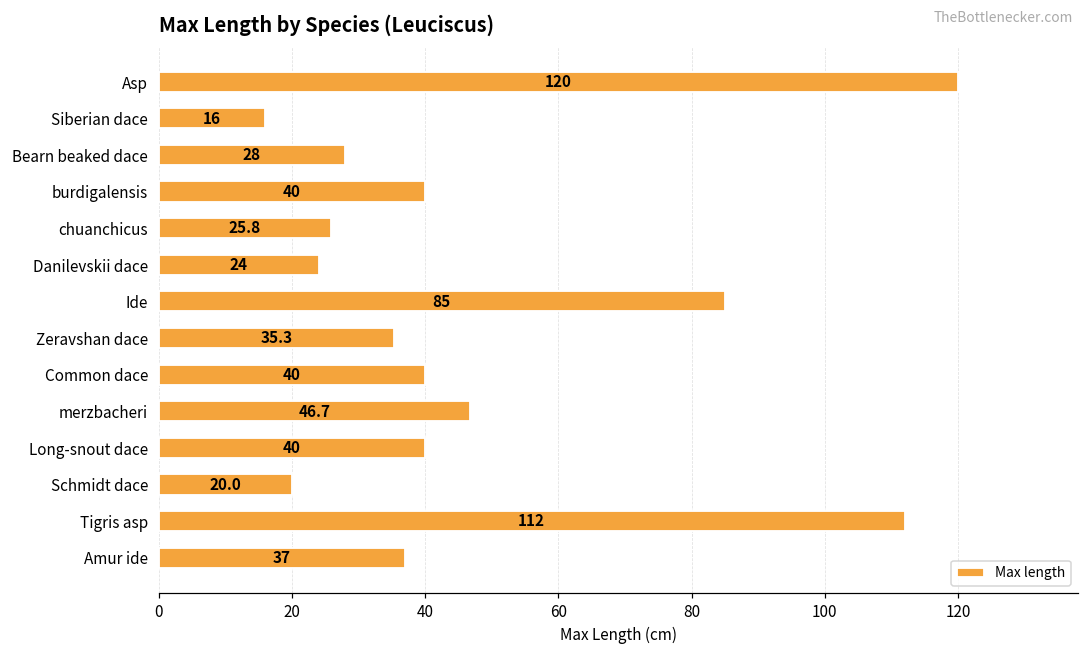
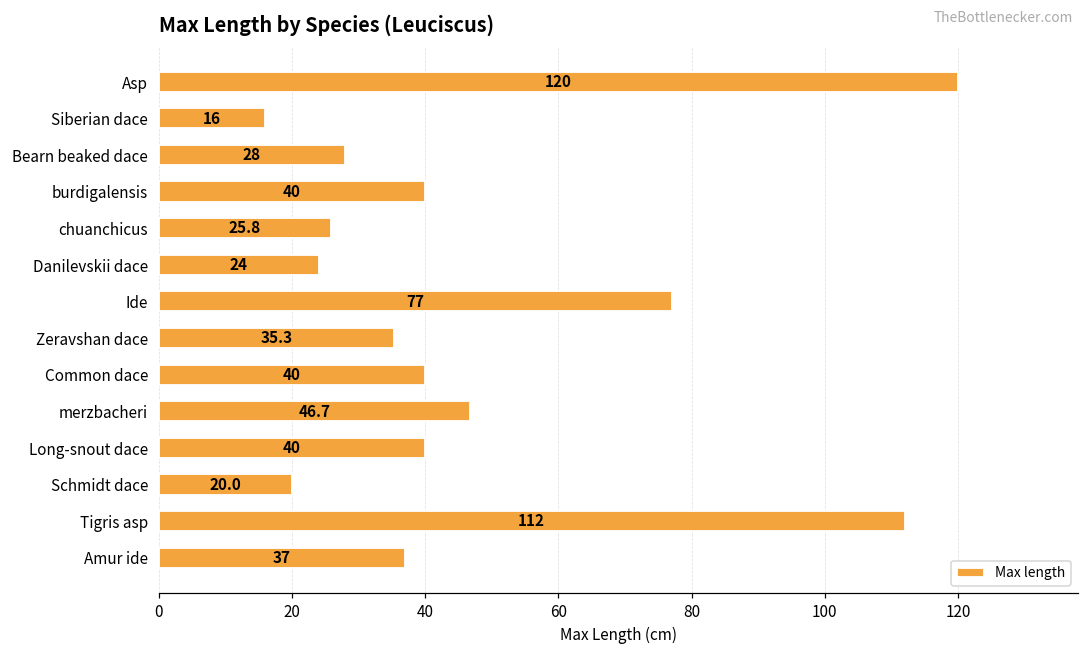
  {
    "Asp": 120,
    "Siberian dace": 16,
    "Bearn beaked dace": 28,
    "burdigalensis": 40,
    "chuanchicus": 25.8,
    "Danilevskii dace": 24,
-   "Ide": 85,
+   "Ide": 77,
    "Zeravshan dace": 35.3,
    "Common dace": 40,
    "merzbacheri": 46.7,
    "Long-snout dace": 40,
    "Schmidt dace": 20.0,
    "Tigris asp": 112,
    "Amur ide": 37
  }
